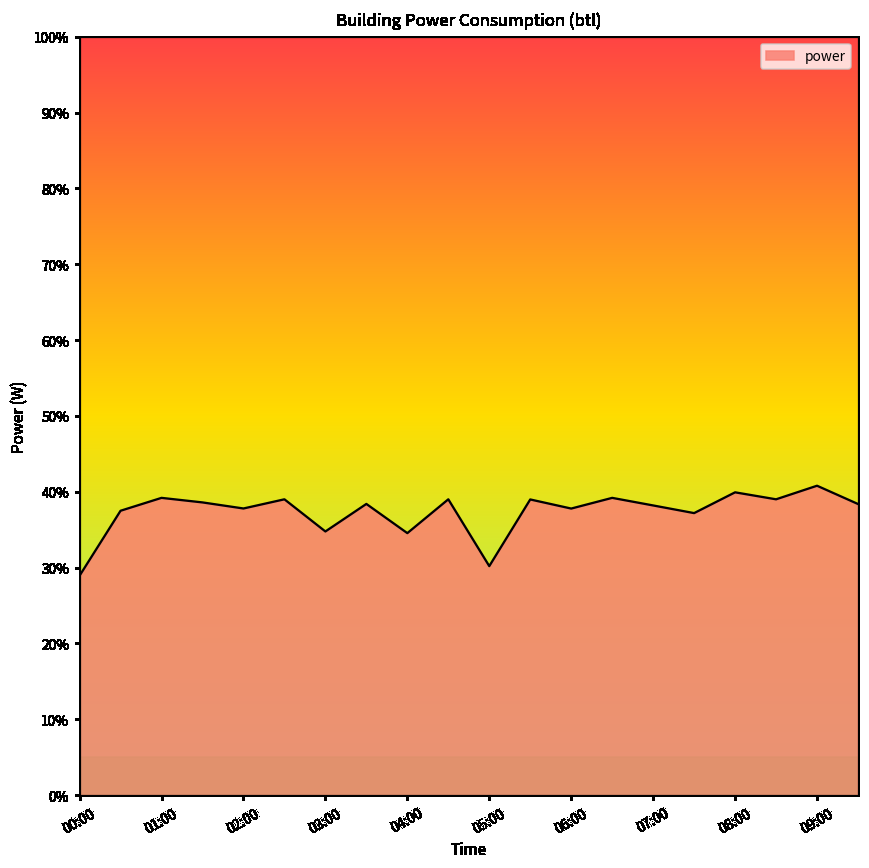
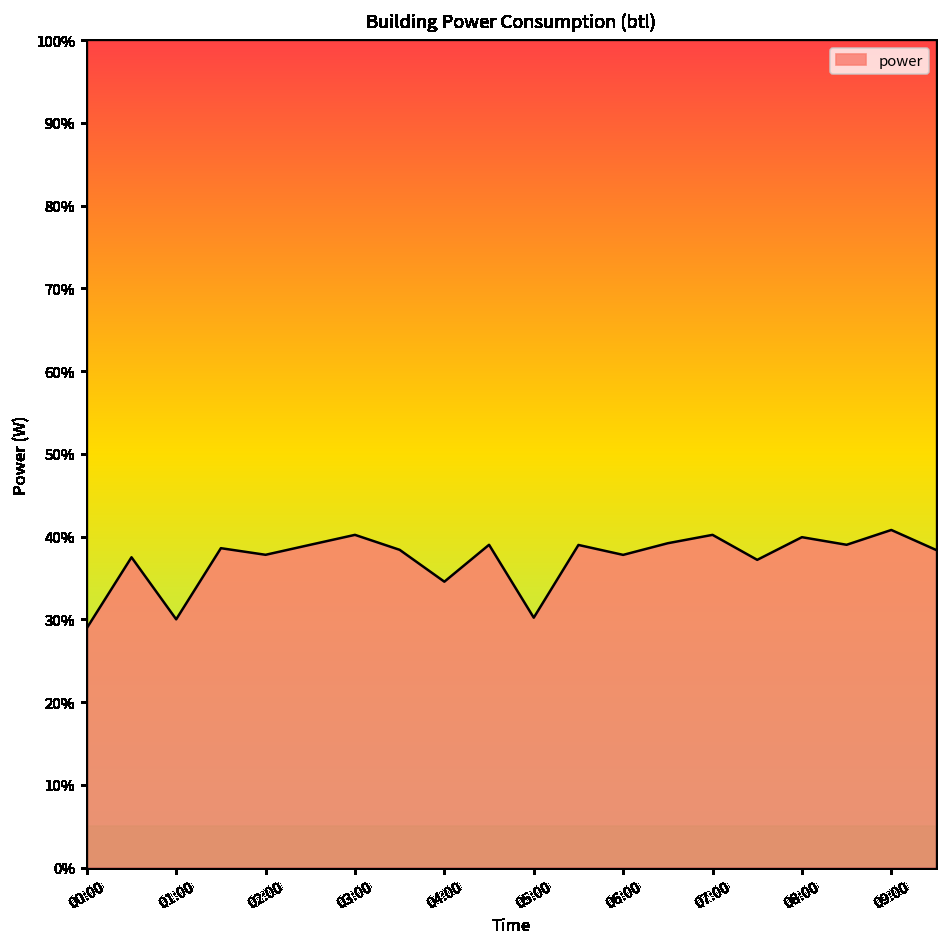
  {
    "00:00": "29%",
-   "01:00": "39%",
+   "01:00": "30%",
    "02:00": "38%",
-   "03:00": "35%",
+   "03:00": "40%",
    "04:00": "35%",
    "05:00": "30%",
    "06:00": "38%",
-   "07:00": "38%",
+   "07:00": "40%",
    "08:00": "40%",
    "09:00": "41%"
  }
